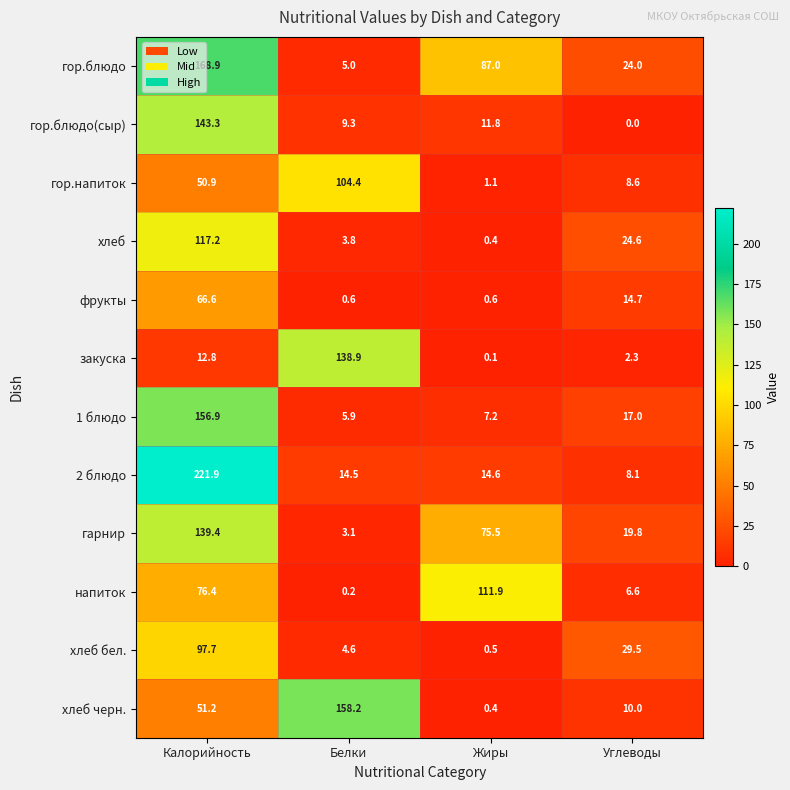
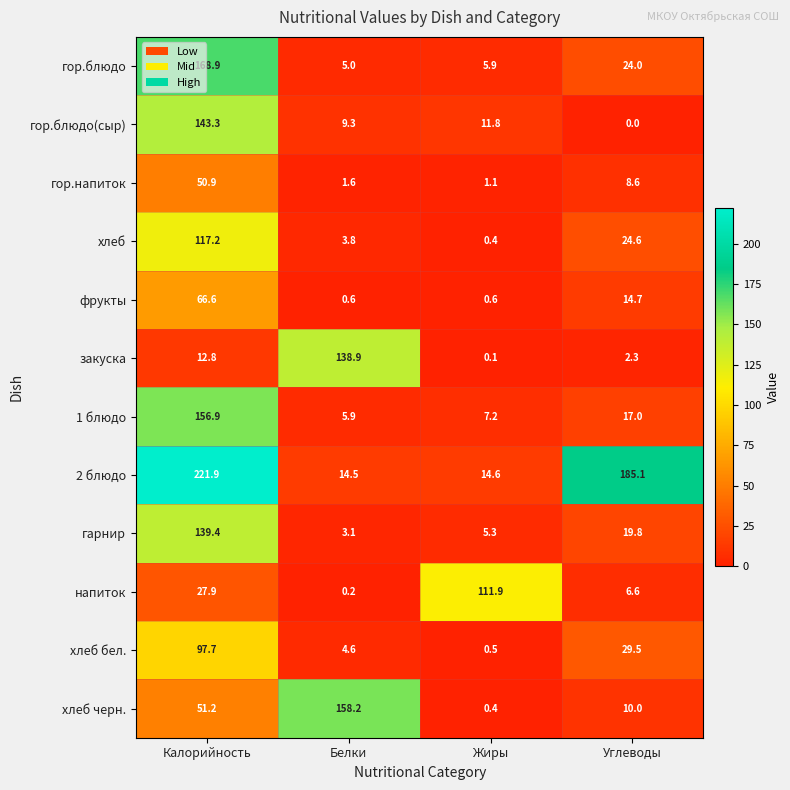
  {
    "гор.блюдо": {
      "Белки": 5.0,
-     "Жиры": 87.0,
+     "Жиры": 5.9,
      "Углеводы": 24.0
    },
    "гор.блюдо(сыр)": {
      "Калорийность": 143.3,
      "Белки": 9.3,
      "Жиры": 11.8,
      "Углеводы": 0.0
    },
    "гор.напиток": {
      "Калорийность": 50.9,
-     "Белки": 104.4,
+     "Белки": 1.6,
      "Жиры": 1.1,
      "Углеводы": 8.6
    },
    "хлеб": {
      "Калорийность": 117.2,
      "Белки": 3.8,
      "Жиры": 0.4,
      "Углеводы": 24.6
    },
    "фрукты": {
      "Калорийность": 66.6,
      "Белки": 0.6,
      "Жиры": 0.6,
      "Углеводы": 14.7
    },
    "закуска": {
      "Калорийность": 12.8,
      "Белки": 138.9,
      "Жиры": 0.1,
      "Углеводы": 2.3
    },
    "1 блюдо": {
      "Калорийность": 156.9,
      "Белки": 5.9,
      "Жиры": 7.2,
      "Углеводы": 17.0
    },
    "2 блюдо": {
      "Калорийность": 221.9,
      "Белки": 14.5,
      "Жиры": 14.6,
-     "Углеводы": 8.1
+     "Углеводы": 185.1
    },
    "гарнир": {
      "Калорийность": 139.4,
      "Белки": 3.1,
-     "Жиры": 75.5,
+     "Жиры": 5.3,
      "Углеводы": 19.8
    },
    "напиток": {
-     "Калорийность": 76.4,
+     "Калорийность": 27.9,
      "Белки": 0.2,
      "Жиры": 111.9,
      "Углеводы": 6.6
    },
    "хлеб бел.": {
      "Калорийность": 97.7,
      "Белки": 4.6,
      "Жиры": 0.5,
      "Углеводы": 29.5
    },
    "хлеб черн.": {
      "Калорийность": 51.2,
      "Белки": 158.2,
      "Жиры": 0.4,
      "Углеводы": 10.0
    }
  }
